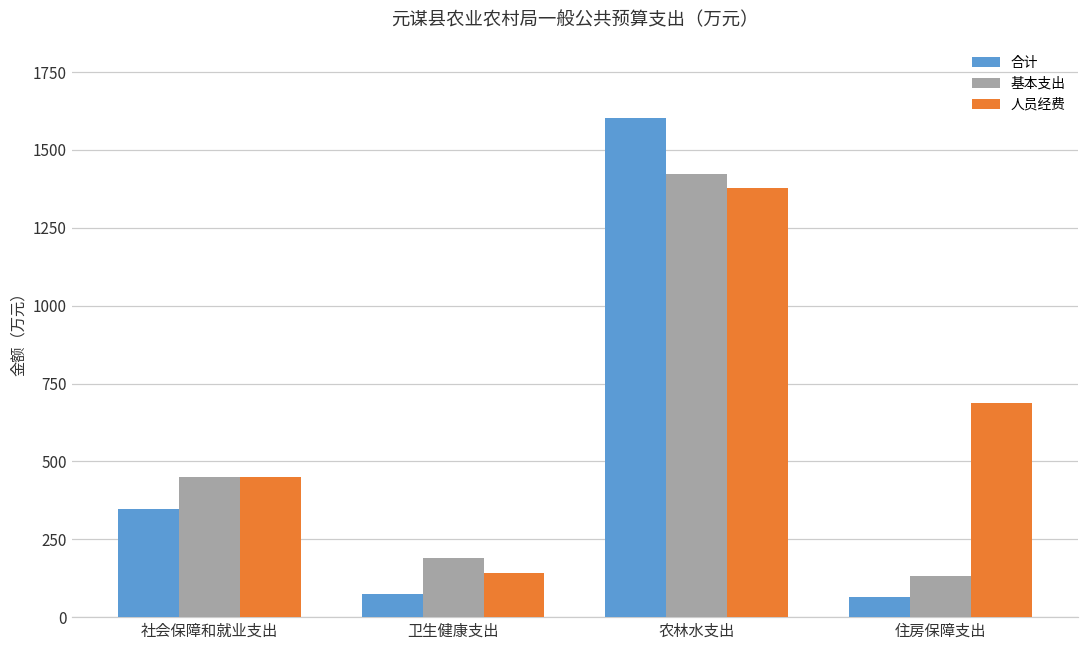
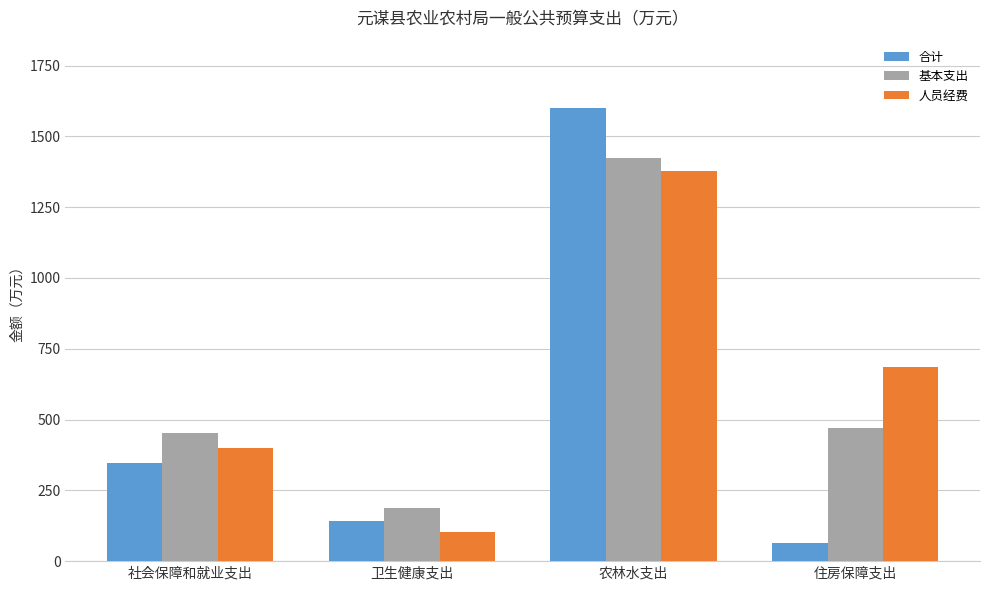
  {
    "合计": {
      "社会保障和就业支出": 350,
-     "卫生健康支出": 70,
+     "卫生健康支出": 140,
      "农林水支出": 1600,
      "住房保障支出": 60
    },
    "基本支出": {
      "社会保障和就业支出": 450,
      "卫生健康支出": 190,
      "农林水支出": 1420,
-     "住房保障支出": 130
+     "住房保障支出": 470
    },
    "人员经费": {
-     "社会保障和就业支出": 450,
-     "卫生健康支出": 140,
+     "社会保障和就业支出": 400,
+     "卫生健康支出": 100,
      "农林水支出": 1380,
      "住房保障支出": 690
    }
  }
